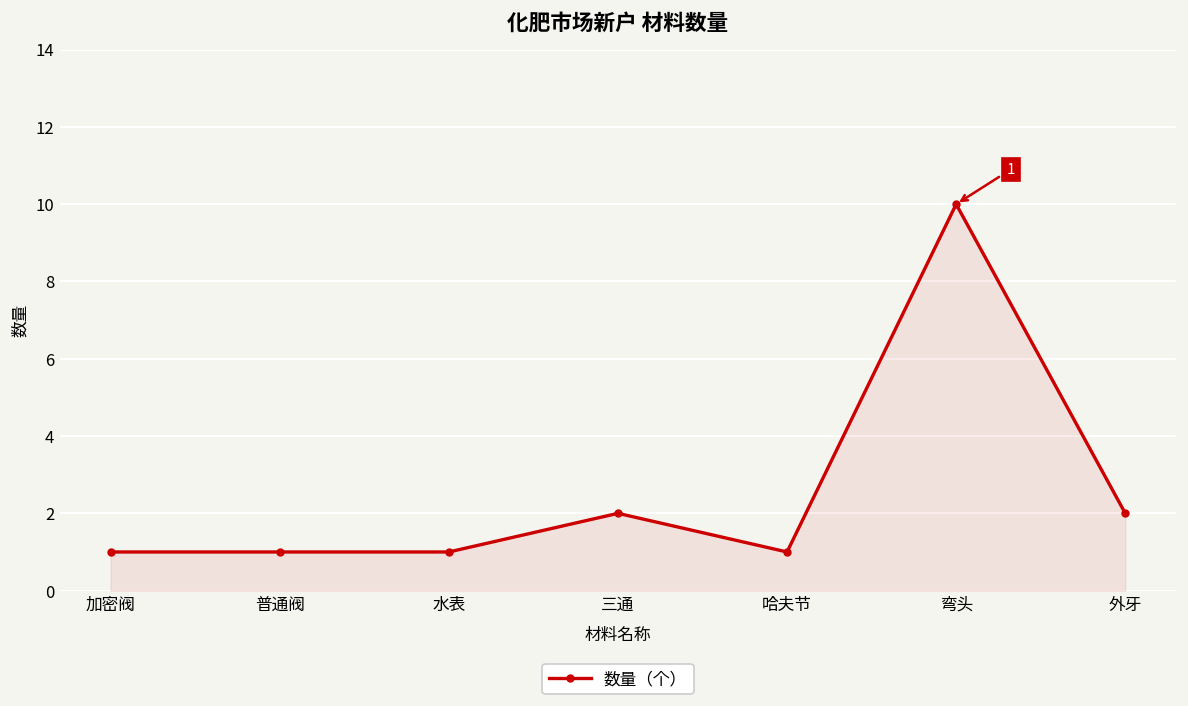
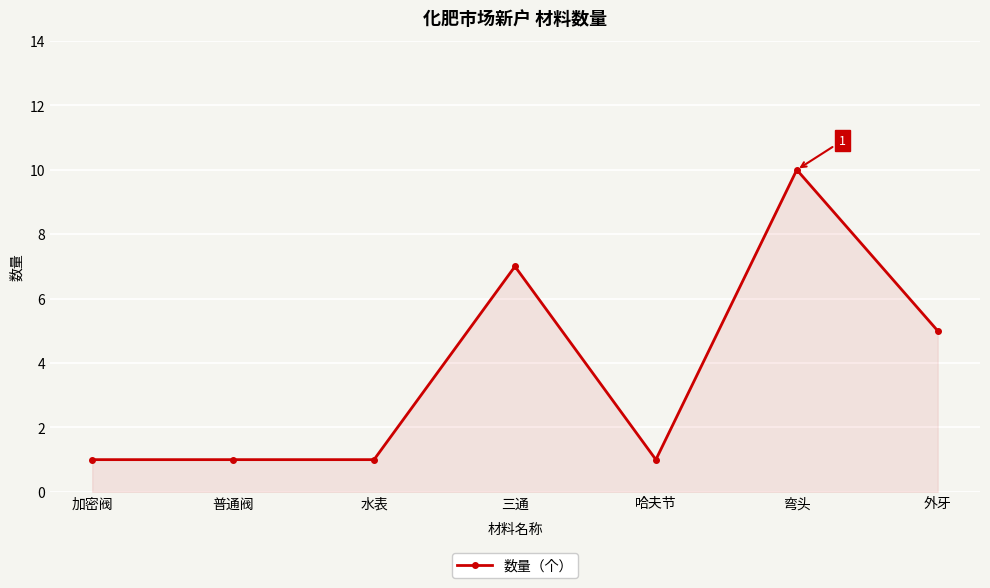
  {
    "加密阀": 1,
    "普通阀": 1,
    "水表": 1,
-   "三通": 2,
+   "三通": 7,
    "哈夫节": 1,
    "弯头": 10,
-   "外牙": 2
+   "外牙": 5
  }
